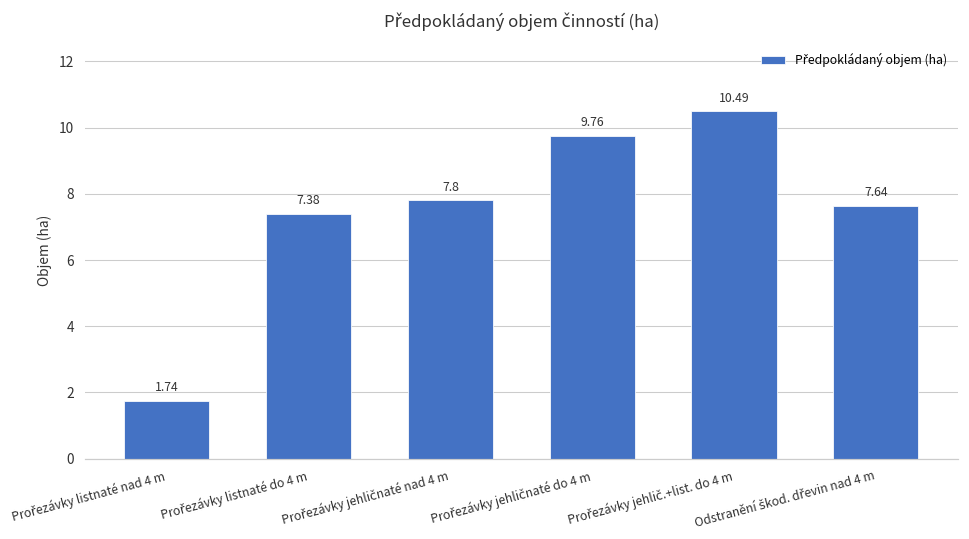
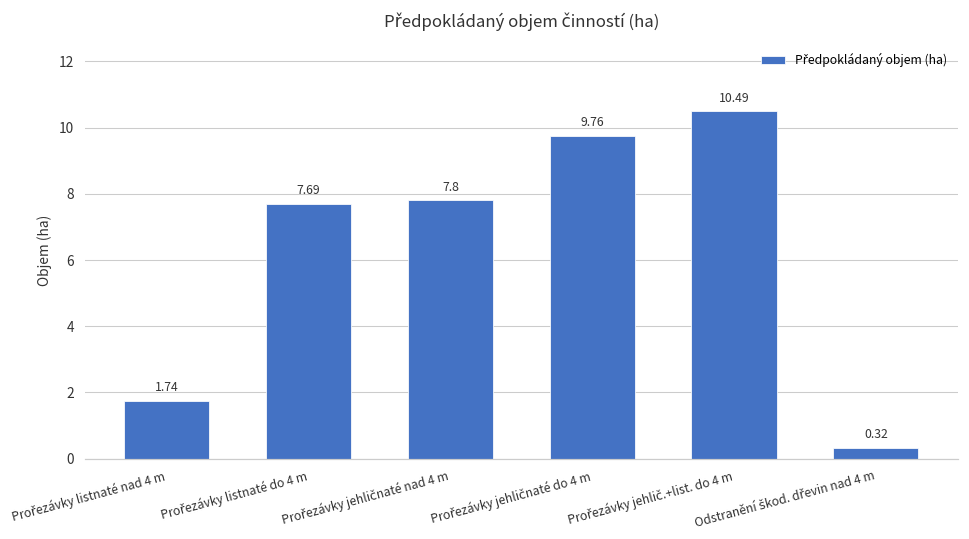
  {
    "Prořezávky listnaté nad 4 m": 1.74,
-   "Prořezávky listnaté do 4 m": 7.38,
+   "Prořezávky listnaté do 4 m": 7.69,
    "Prořezávky jehličnaté nad 4 m": 7.8,
    "Prořezávky jehličnaté do 4 m": 9.76,
    "Prořezávky jehlič.+list. do 4 m": 10.49,
-   "Odstranění škod. dřevin nad 4 m": 7.64
+   "Odstranění škod. dřevin nad 4 m": 0.32
  }
